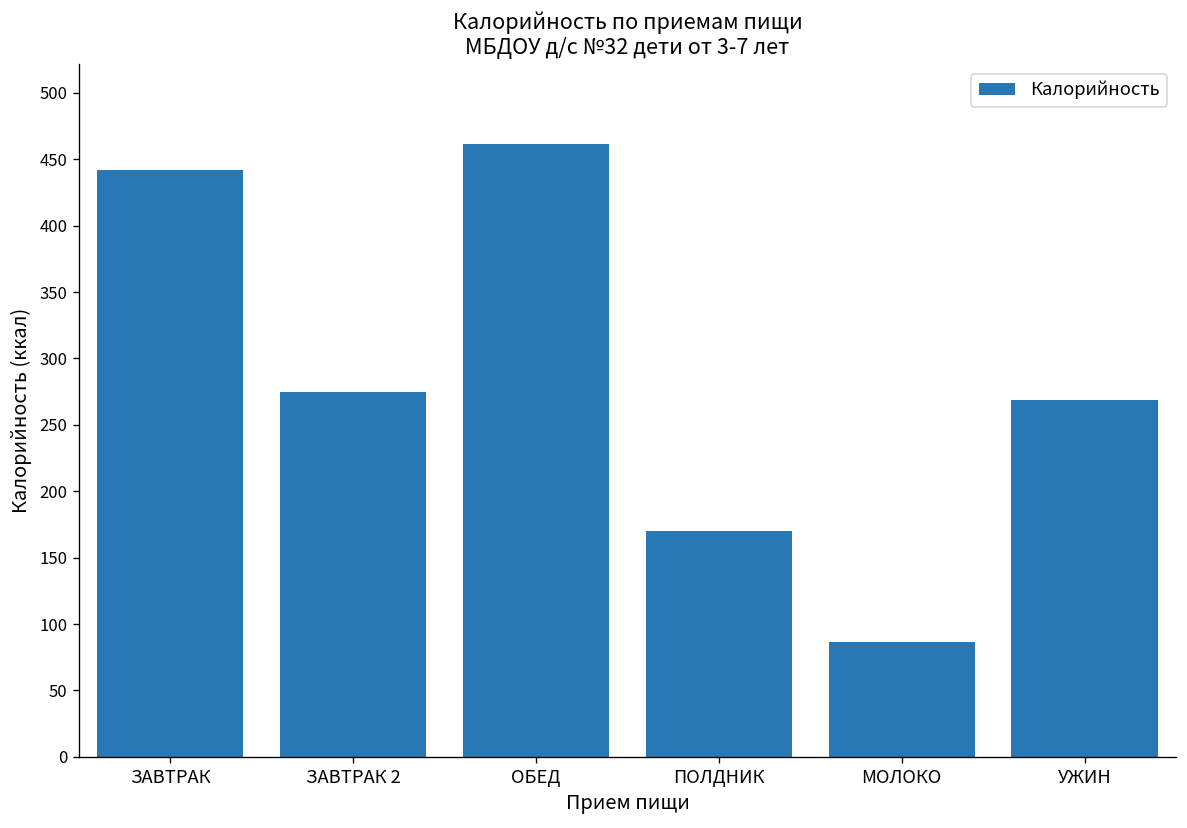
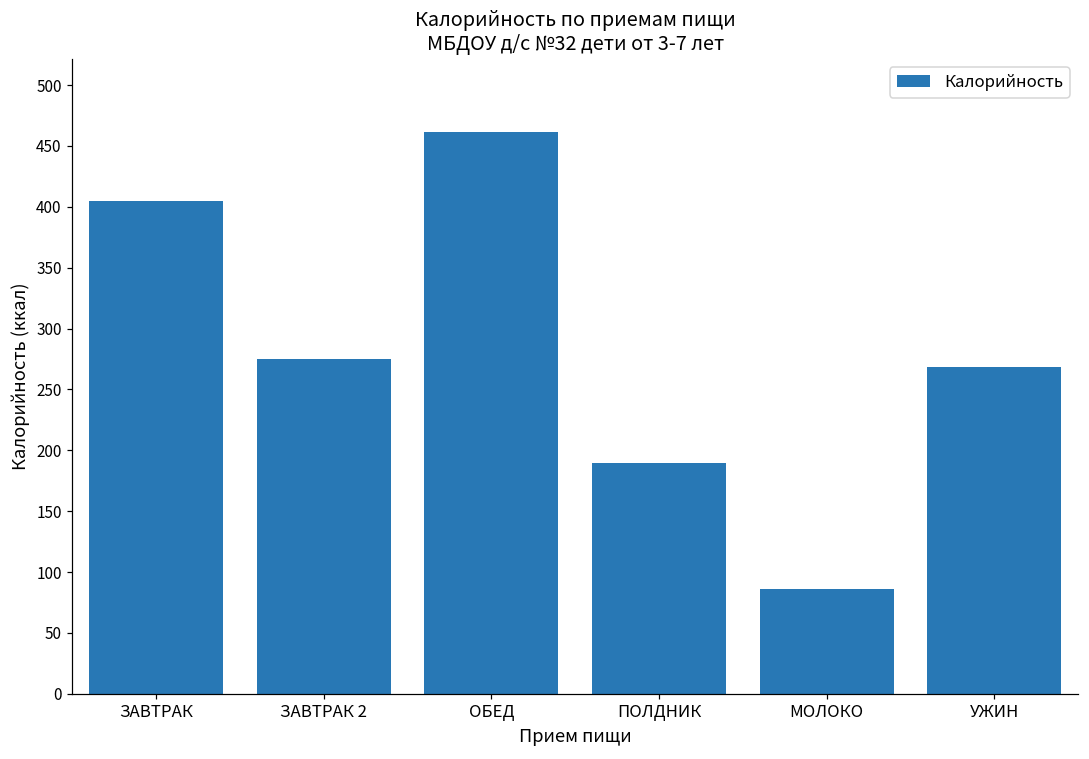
  {
-   "ЗАВТРАК": 442,
+   "ЗАВТРАК": 405,
    "ЗАВТРАК 2": 275,
    "ОБЕД": 461,
-   "ПОЛДНИК": 170,
+   "ПОЛДНИК": 189,
    "МОЛОКО": 86,
    "УЖИН": 268
  }
